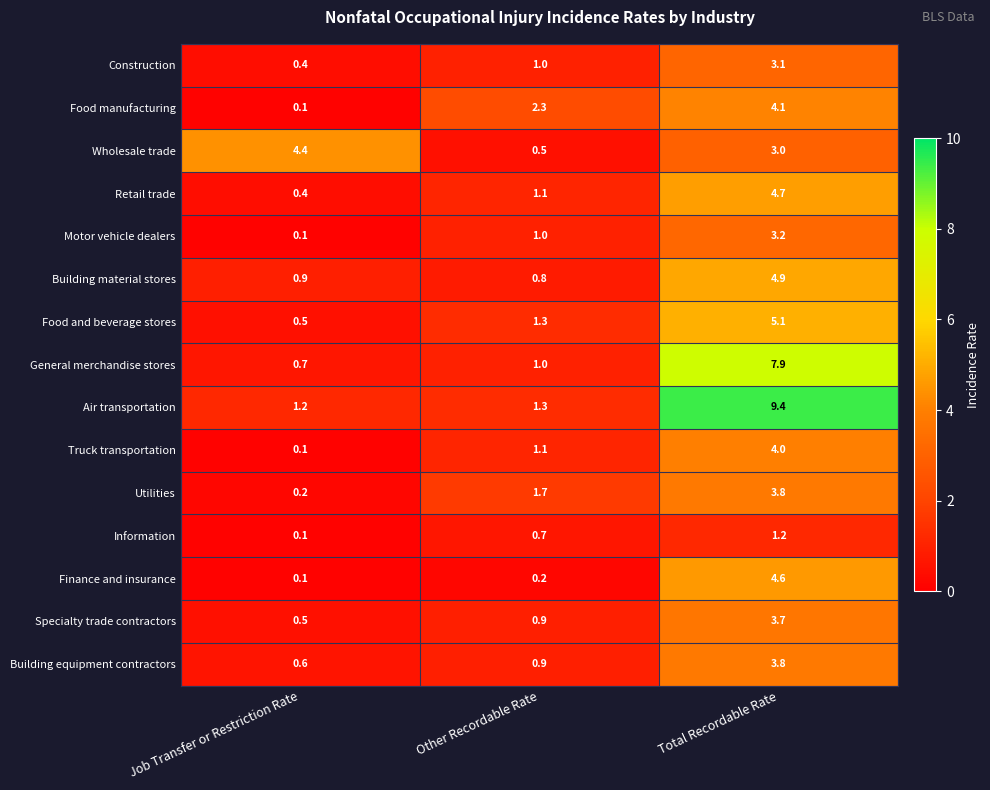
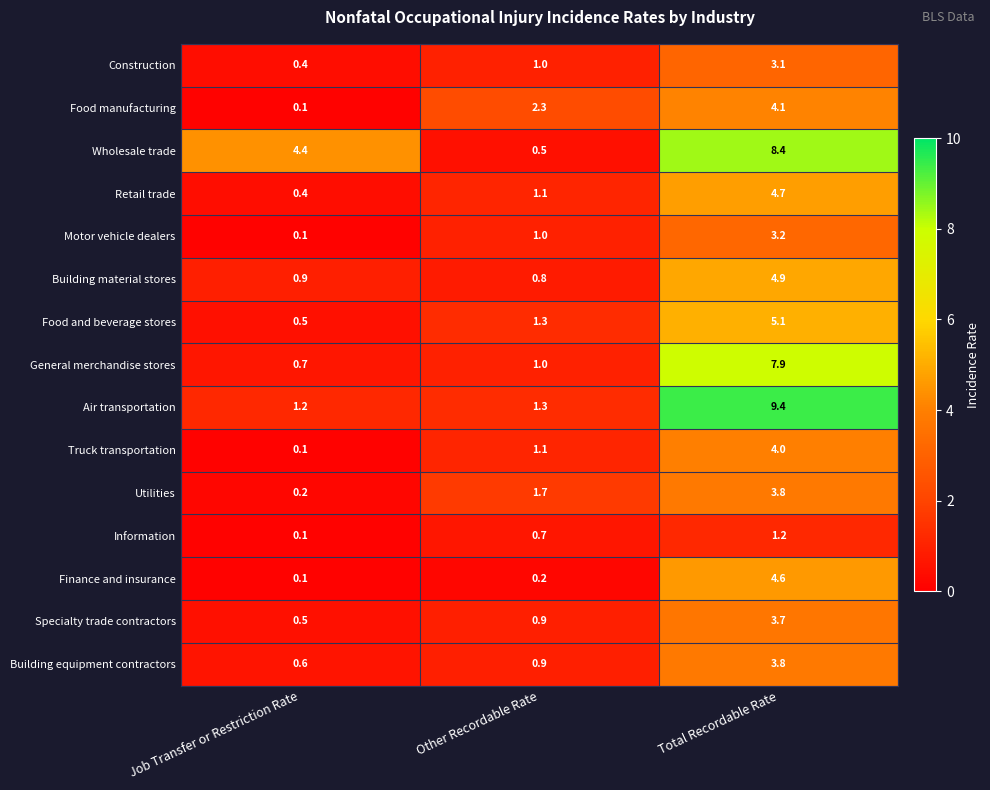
  {
    "Construction": {
      "Job Transfer or Restriction Rate": 0.4,
      "Other Recordable Rate": 1.0,
      "Total Recordable Rate": 3.1
    },
    "Food manufacturing": {
      "Job Transfer or Restriction Rate": 0.1,
      "Other Recordable Rate": 2.3,
      "Total Recordable Rate": 4.1
    },
    "Wholesale trade": {
      "Job Transfer or Restriction Rate": 4.4,
      "Other Recordable Rate": 0.5,
-     "Total Recordable Rate": 3.0
+     "Total Recordable Rate": 8.4
    },
    "Retail trade": {
      "Job Transfer or Restriction Rate": 0.4,
      "Other Recordable Rate": 1.1,
      "Total Recordable Rate": 4.7
    },
    "Motor vehicle dealers": {
      "Job Transfer or Restriction Rate": 0.1,
      "Other Recordable Rate": 1.0,
      "Total Recordable Rate": 3.2
    },
    "Building material stores": {
      "Job Transfer or Restriction Rate": 0.9,
      "Other Recordable Rate": 0.8,
      "Total Recordable Rate": 4.9
    },
    "Food and beverage stores": {
      "Job Transfer or Restriction Rate": 0.5,
      "Other Recordable Rate": 1.3,
      "Total Recordable Rate": 5.1
    },
    "General merchandise stores": {
      "Job Transfer or Restriction Rate": 0.7,
      "Other Recordable Rate": 1.0,
      "Total Recordable Rate": 7.9
    },
    "Air transportation": {
      "Job Transfer or Restriction Rate": 1.2,
      "Other Recordable Rate": 1.3,
      "Total Recordable Rate": 9.4
    },
    "Truck transportation": {
      "Job Transfer or Restriction Rate": 0.1,
      "Other Recordable Rate": 1.1,
      "Total Recordable Rate": 4.0
    },
    "Utilities": {
      "Job Transfer or Restriction Rate": 0.2,
      "Other Recordable Rate": 1.7,
      "Total Recordable Rate": 3.8
    },
    "Information": {
      "Job Transfer or Restriction Rate": 0.1,
      "Other Recordable Rate": 0.7,
      "Total Recordable Rate": 1.2
    },
    "Finance and insurance": {
      "Job Transfer or Restriction Rate": 0.1,
      "Other Recordable Rate": 0.2,
      "Total Recordable Rate": 4.6
    },
    "Specialty trade contractors": {
      "Job Transfer or Restriction Rate": 0.5,
      "Other Recordable Rate": 0.9,
      "Total Recordable Rate": 3.7
    },
    "Building equipment contractors": {
      "Job Transfer or Restriction Rate": 0.6,
      "Other Recordable Rate": 0.9,
      "Total Recordable Rate": 3.8
    }
  }
